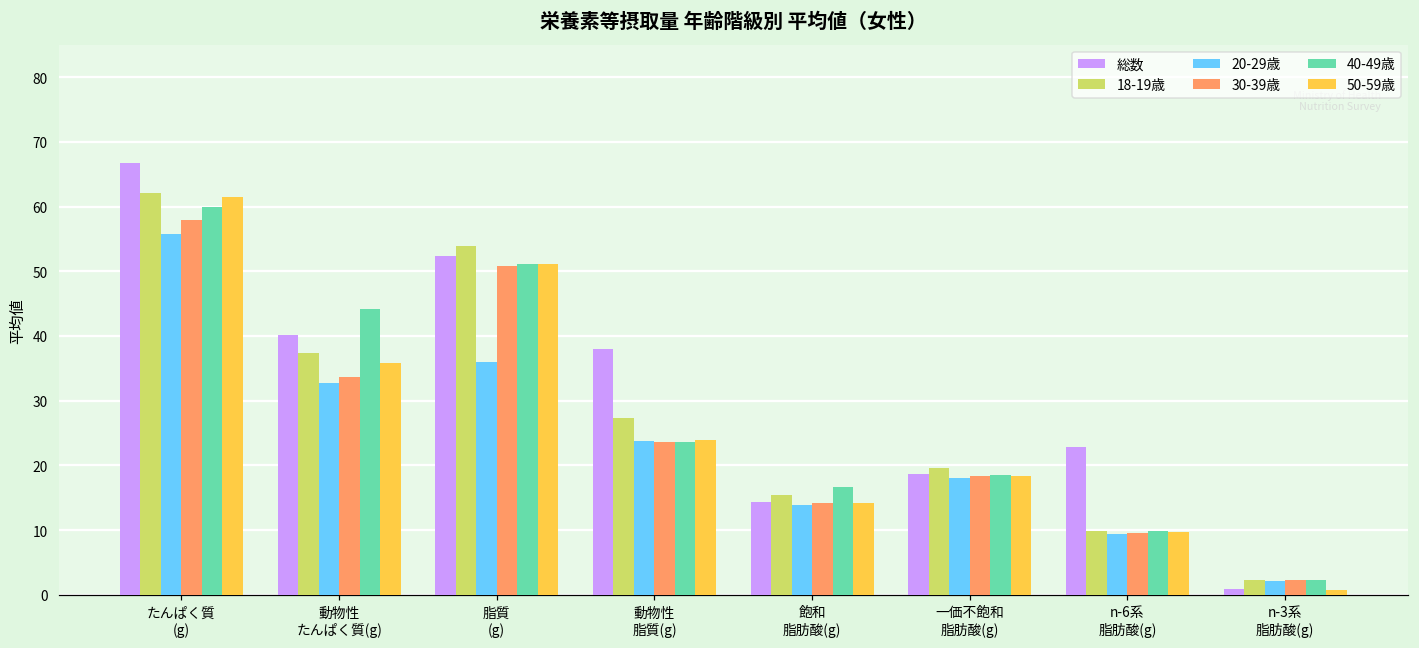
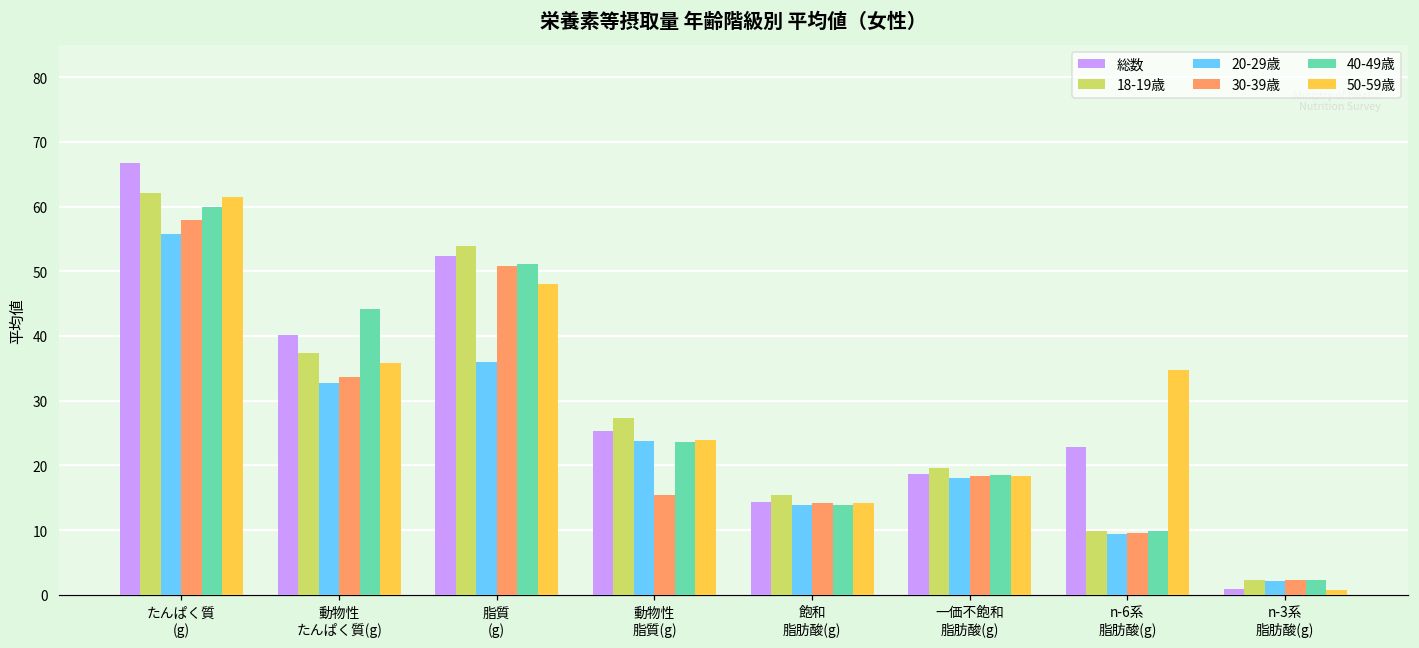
  {
    "総数": {
      "たんぱく質 (g)": 67,
      "動物性 たんぱく質(g)": 40,
      "脂質 (g)": 52,
-     "動物性 脂質(g)": 38,
+     "動物性 脂質(g)": 25,
      "飽和 脂肪酸(g)": 14,
      "一価不飽和 脂肪酸(g)": 19,
      "n-6系 脂肪酸(g)": 23,
      "n-3系 脂肪酸(g)": 1
    },
    "18-19歳": {
      "たんぱく質 (g)": 62,
      "動物性 たんぱく質(g)": 37,
      "脂質 (g)": 54,
      "動物性 脂質(g)": 27,
      "飽和 脂肪酸(g)": 15,
      "一価不飽和 脂肪酸(g)": 20,
      "n-6系 脂肪酸(g)": 10,
      "n-3系 脂肪酸(g)": 2
    },
    "20-29歳": {
      "たんぱく質 (g)": 56,
      "動物性 たんぱく質(g)": 33,
      "脂質 (g)": 36,
      "動物性 脂質(g)": 24,
      "飽和 脂肪酸(g)": 14,
      "一価不飽和 脂肪酸(g)": 18,
      "n-6系 脂肪酸(g)": 9,
      "n-3系 脂肪酸(g)": 2
    },
    "30-39歳": {
      "たんぱく質 (g)": 58,
      "動物性 たんぱく質(g)": 34,
      "脂質 (g)": 51,
-     "動物性 脂質(g)": 24,
+     "動物性 脂質(g)": 15,
      "飽和 脂肪酸(g)": 14,
      "一価不飽和 脂肪酸(g)": 18,
      "n-6系 脂肪酸(g)": 10,
      "n-3系 脂肪酸(g)": 2
    },
    "40-49歳": {
      "たんぱく質 (g)": 60,
      "動物性 たんぱく質(g)": 44,
      "脂質 (g)": 51,
      "動物性 脂質(g)": 24,
-     "飽和 脂肪酸(g)": 17,
+     "飽和 脂肪酸(g)": 14,
      "一価不飽和 脂肪酸(g)": 18,
      "n-6系 脂肪酸(g)": 10,
      "n-3系 脂肪酸(g)": 2
    },
    "50-59歳": {
      "たんぱく質 (g)": 61,
      "動物性 たんぱく質(g)": 36,
-     "脂質 (g)": 51,
+     "脂質 (g)": 48,
      "動物性 脂質(g)": 24,
      "飽和 脂肪酸(g)": 14,
      "一価不飽和 脂肪酸(g)": 18,
-     "n-6系 脂肪酸(g)": 10,
+     "n-6系 脂肪酸(g)": 35,
      "n-3系 脂肪酸(g)": 1
    }
  }
